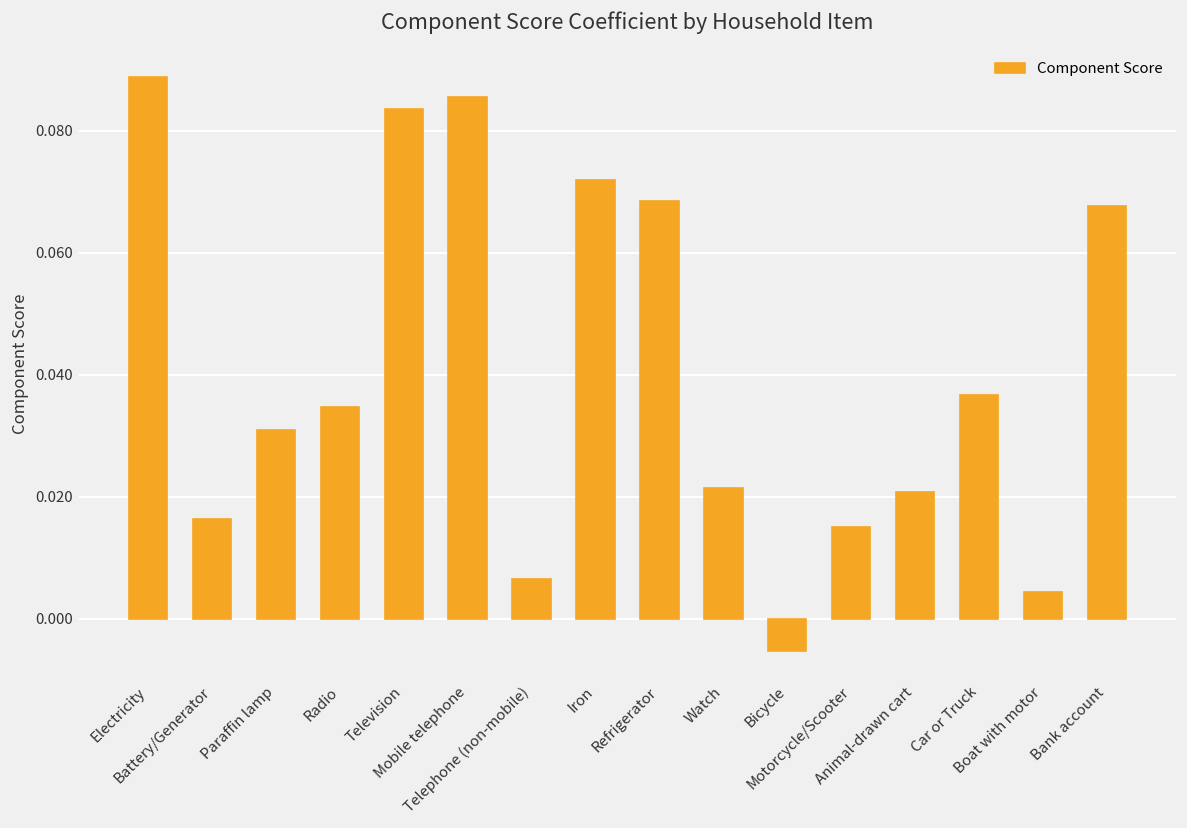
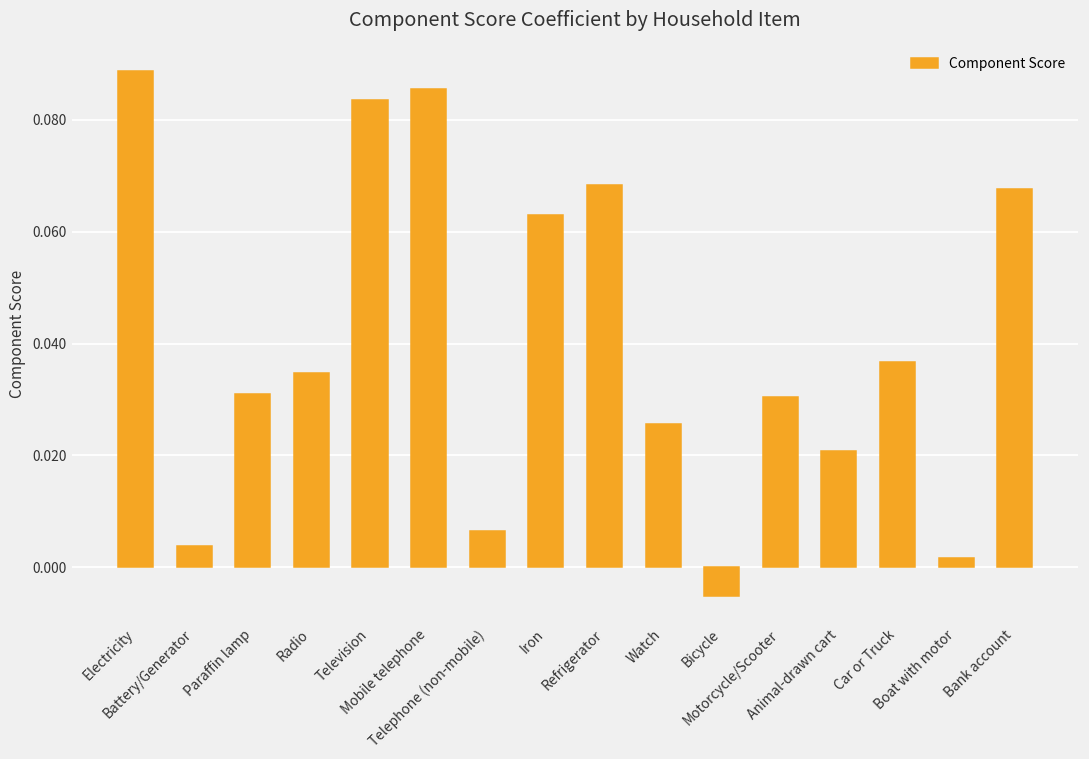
  {
    "Electricity": 0.089,
-   "Battery/Generator": 0.016,
+   "Battery/Generator": 0.004,
    "Paraffin lamp": 0.031,
    "Radio": 0.035,
    "Television": 0.084,
    "Mobile telephone": 0.086,
    "Telephone (non-mobile)": 0.006,
-   "Iron": 0.072,
+   "Iron": 0.063,
    "Refrigerator": 0.068,
-   "Watch": 0.021,
+   "Watch": 0.026,
    "Bicycle": -0.005,
-   "Motorcycle/Scooter": 0.015,
+   "Motorcycle/Scooter": 0.030,
    "Animal-drawn cart": 0.021,
    "Car or Truck": 0.037,
-   "Boat with motor": 0.004,
+   "Boat with motor": 0.002,
    "Bank account": 0.068
  }
